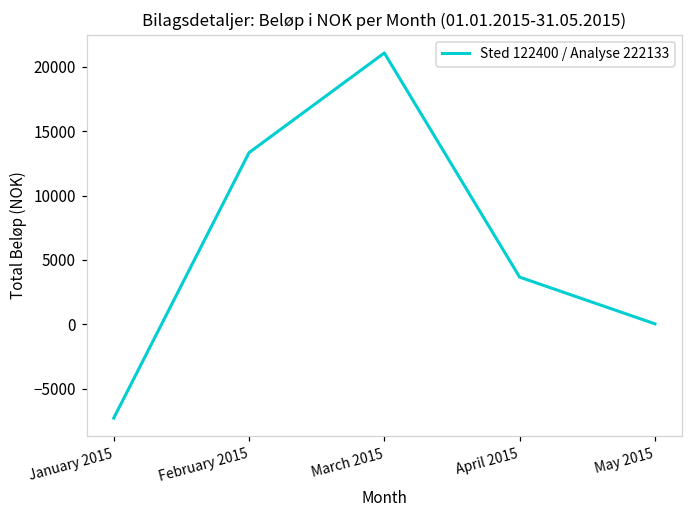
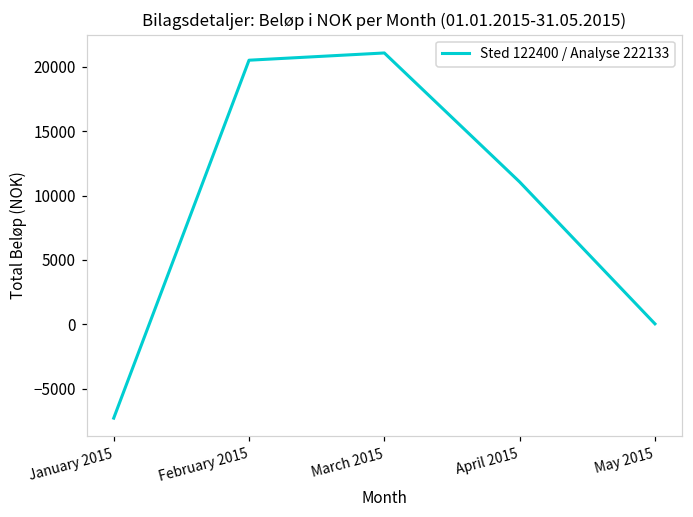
  {
    "January 2015": -7300,
-   "February 2015": 13300,
+   "February 2015": 20500,
    "March 2015": 21100,
-   "April 2015": 3700,
+   "April 2015": 11100,
    "May 2015": 0
  }
